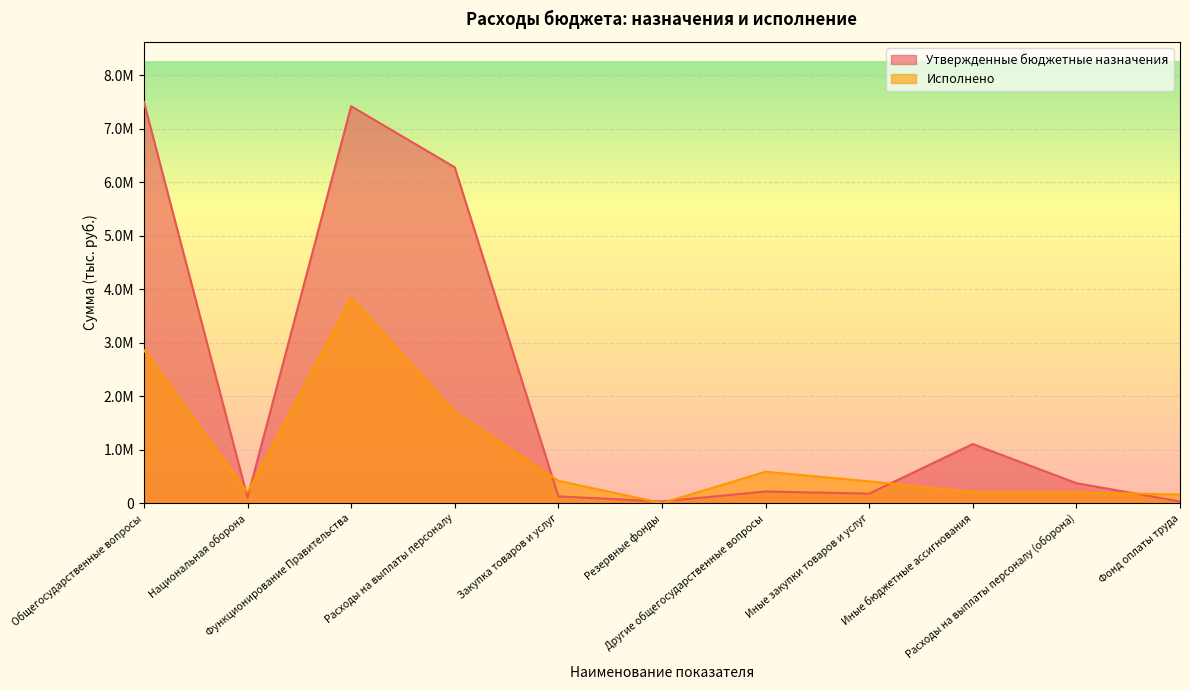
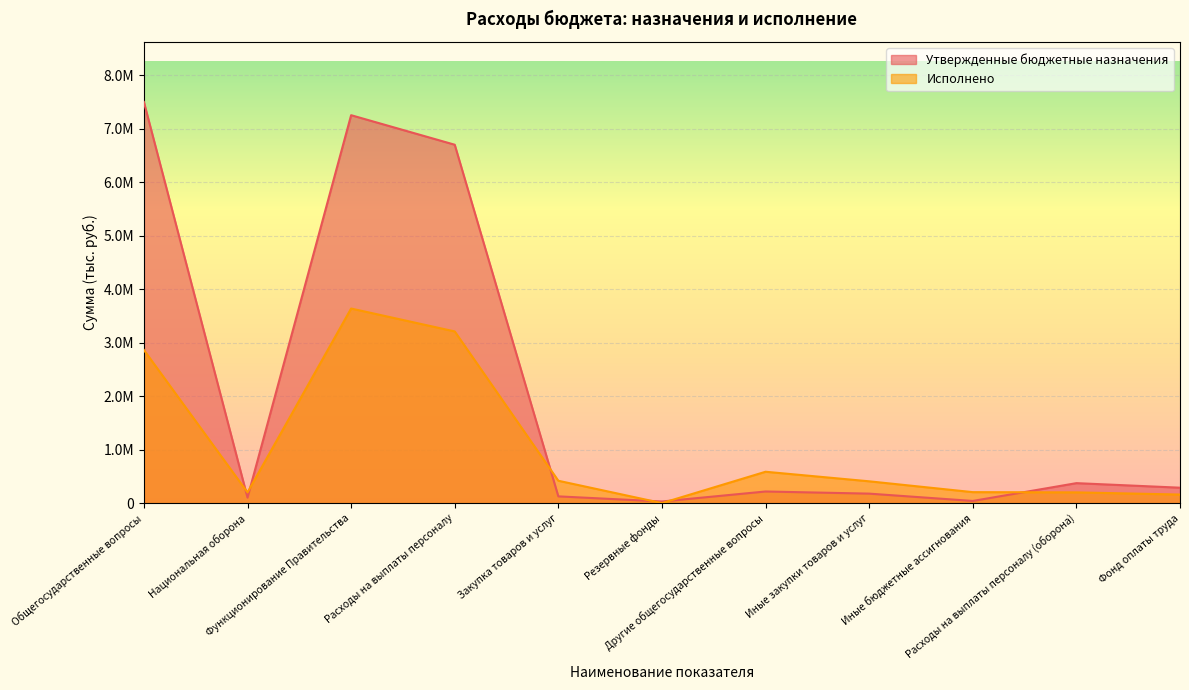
  {
    "Утвержденные бюджетные назначения": {
      "Общегосударственные вопросы": 7500000,
      "Национальная оборона": 100000,
-     "Функционирование Правительства": 7400000,
-     "Расходы на выплаты персоналу": 6300000,
+     "Функционирование Правительства": 7300000,
+     "Расходы на выплаты персоналу": 6700000,
      "Закупка товаров и услуг": 100000,
      "Другие общегосударственные вопросы": 200000,
      "Иные закупки товаров и услуг": 200000,
-     "Иные бюджетные ассигнования": 1100000,
+     "Иные бюджетные ассигнования": 0,
      "Расходы на выплаты персоналу (оборона)": 400000,
-     "Фонд оплаты труда": 0
+     "Фонд оплаты труда": 300000
    },
    "Исполнено": {
      "Общегосударственные вопросы": 2900000,
      "Национальная оборона": 200000,
-     "Функционирование Правительства": 3800000,
-     "Расходы на выплаты персоналу": 1700000,
+     "Функционирование Правительства": 3600000,
+     "Расходы на выплаты персоналу": 3200000,
      "Закупка товаров и услуг": 400000,
      "Другие общегосударственные вопросы": 600000,
      "Иные закупки товаров и услуг": 400000,
      "Иные бюджетные ассигнования": 200000,
      "Расходы на выплаты персоналу (оборона)": 200000,
      "Фонд оплаты труда": 200000
    }
  }
